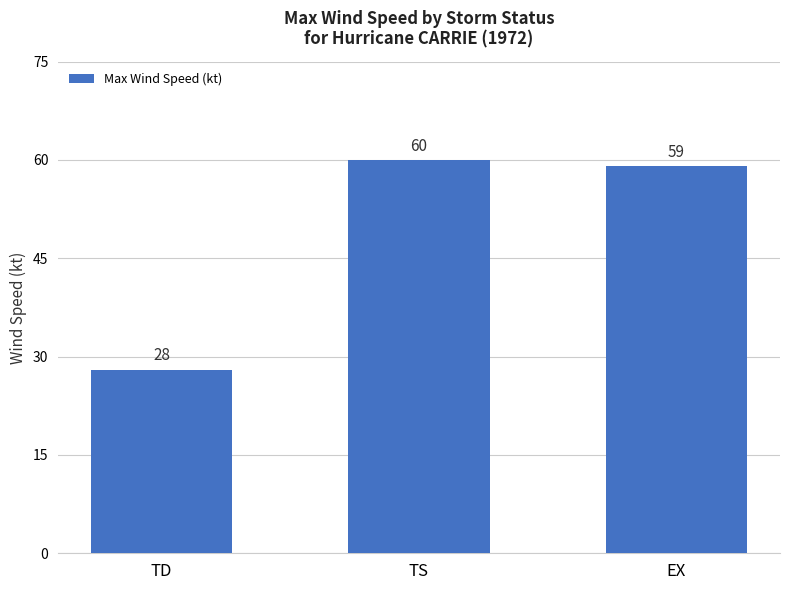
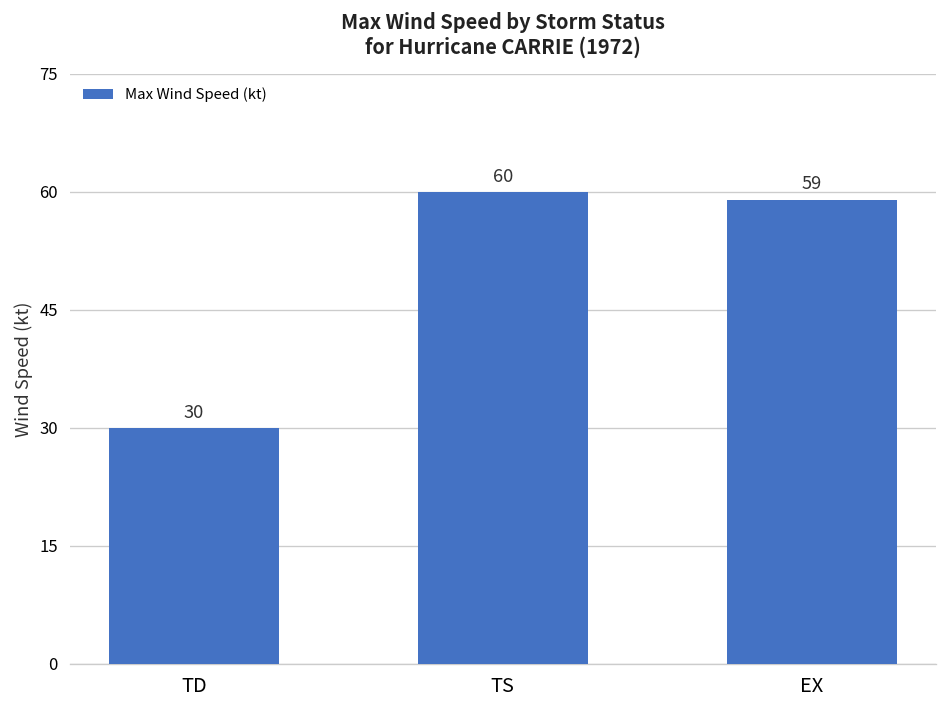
  {
-   "TD": 28,
+   "TD": 30,
    "TS": 60,
    "EX": 59
  }
